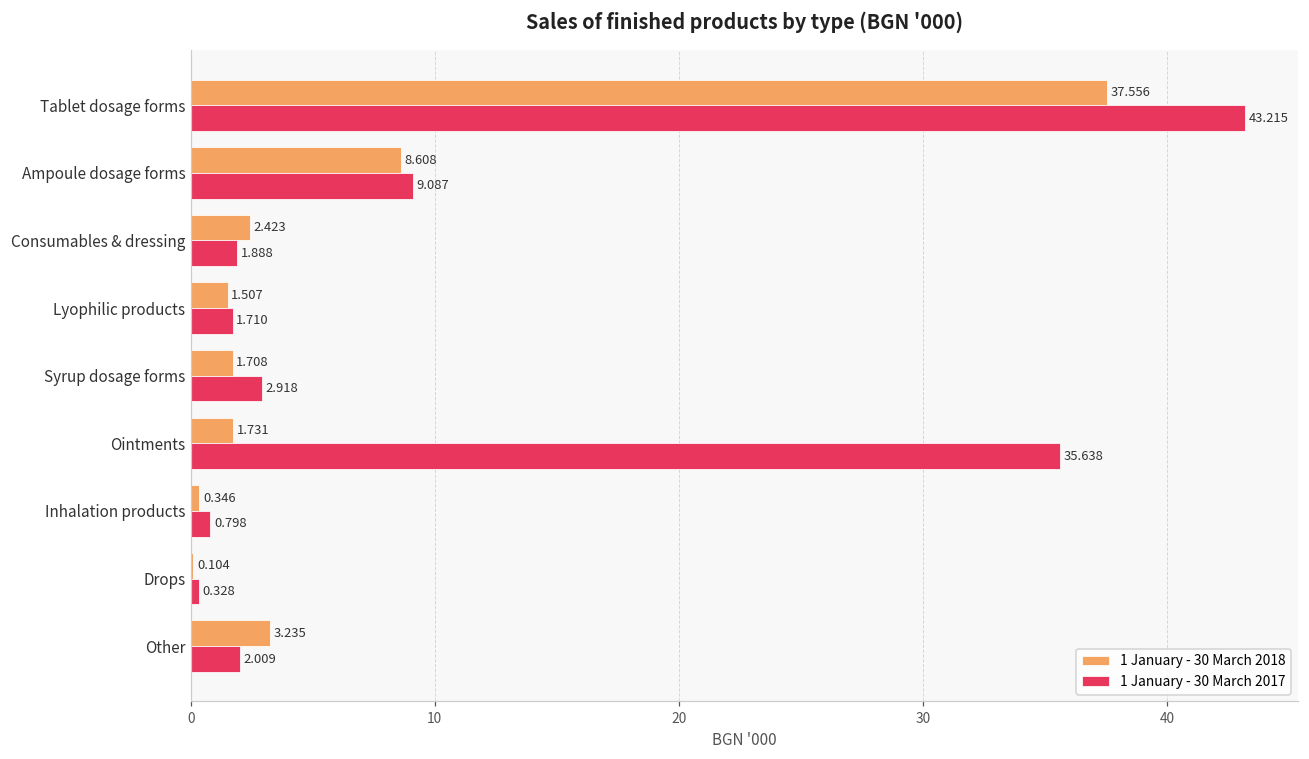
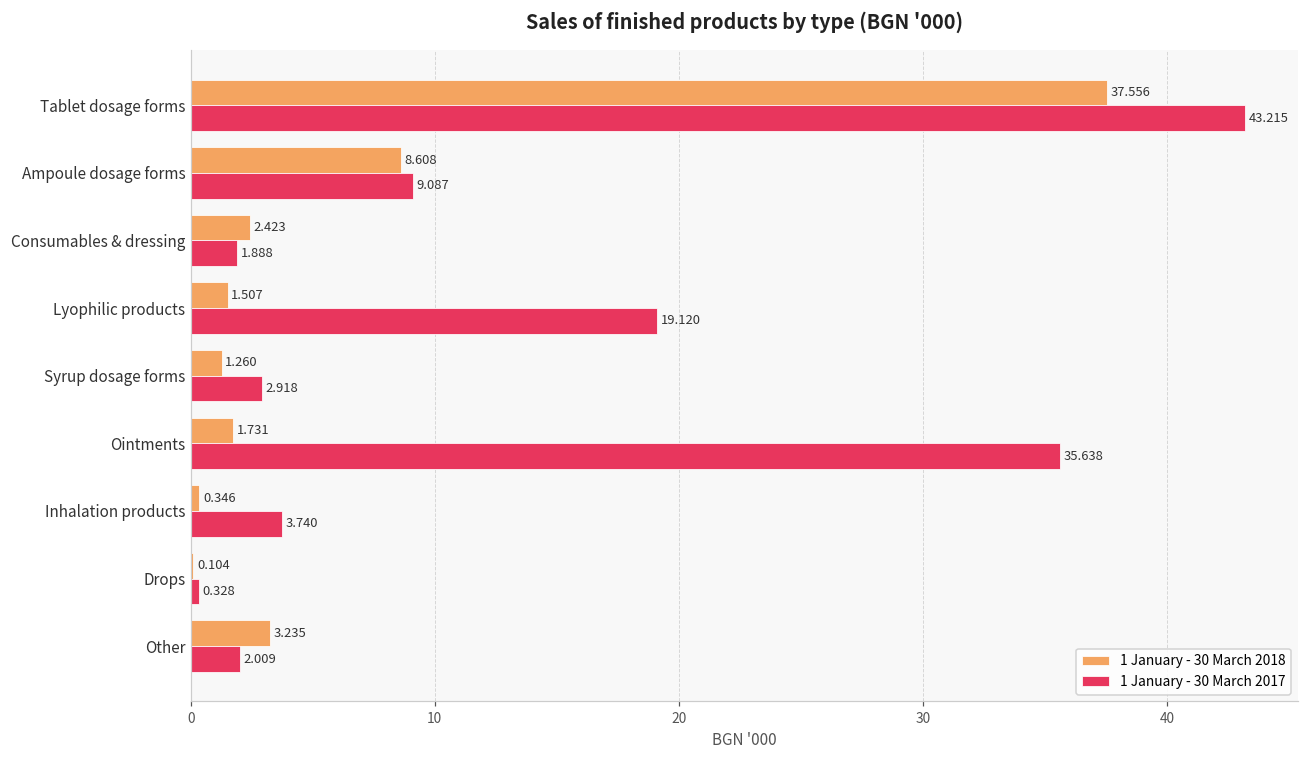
  {
    "1 January - 30 March 2018": {
      "Tablet dosage forms": 37.556,
      "Ampoule dosage forms": 8.608,
      "Consumables & dressing": 2.423,
      "Lyophilic products": 1.507,
-     "Syrup dosage forms": 1.708,
+     "Syrup dosage forms": 1.260,
      "Ointments": 1.731,
      "Inhalation products": 0.346,
      "Drops": 0.104,
      "Other": 3.235
    },
    "1 January - 30 March 2017": {
      "Tablet dosage forms": 43.215,
      "Ampoule dosage forms": 9.087,
      "Consumables & dressing": 1.888,
-     "Lyophilic products": 1.710,
+     "Lyophilic products": 19.120,
      "Syrup dosage forms": 2.918,
      "Ointments": 35.638,
-     "Inhalation products": 0.798,
+     "Inhalation products": 3.740,
      "Drops": 0.328,
      "Other": 2.009
    }
  }
